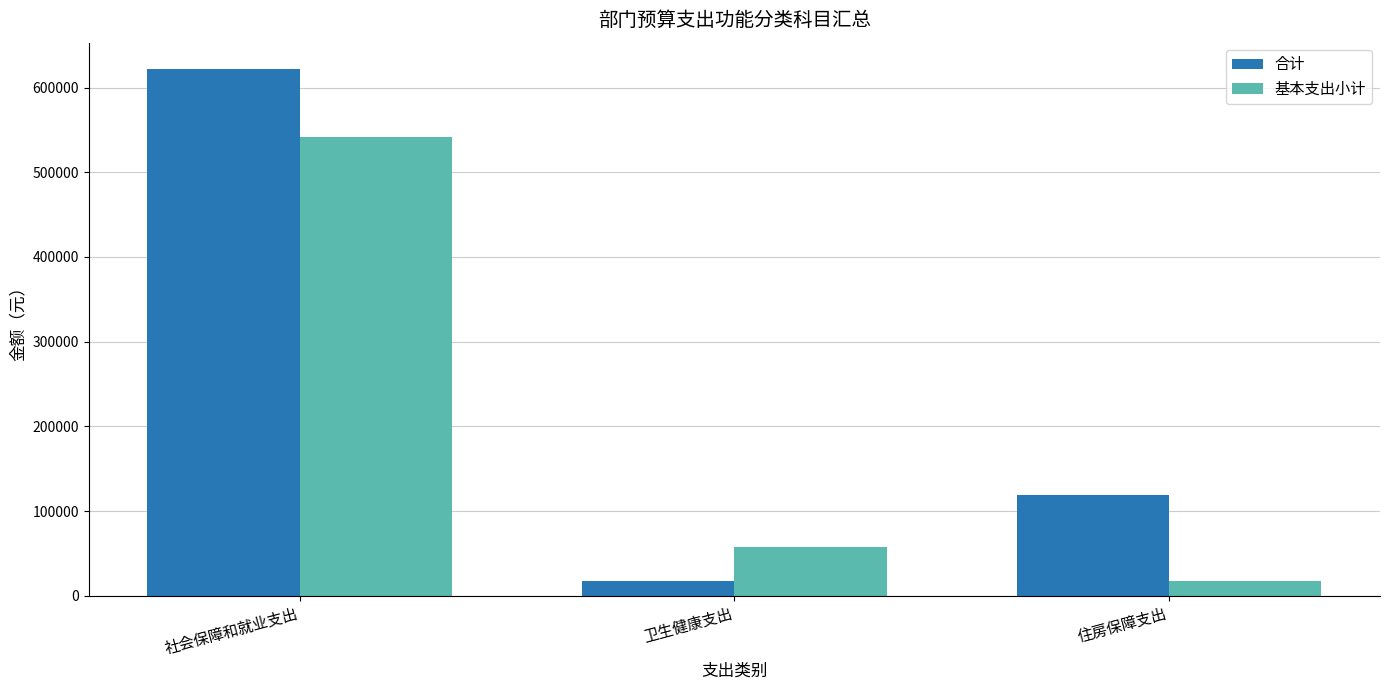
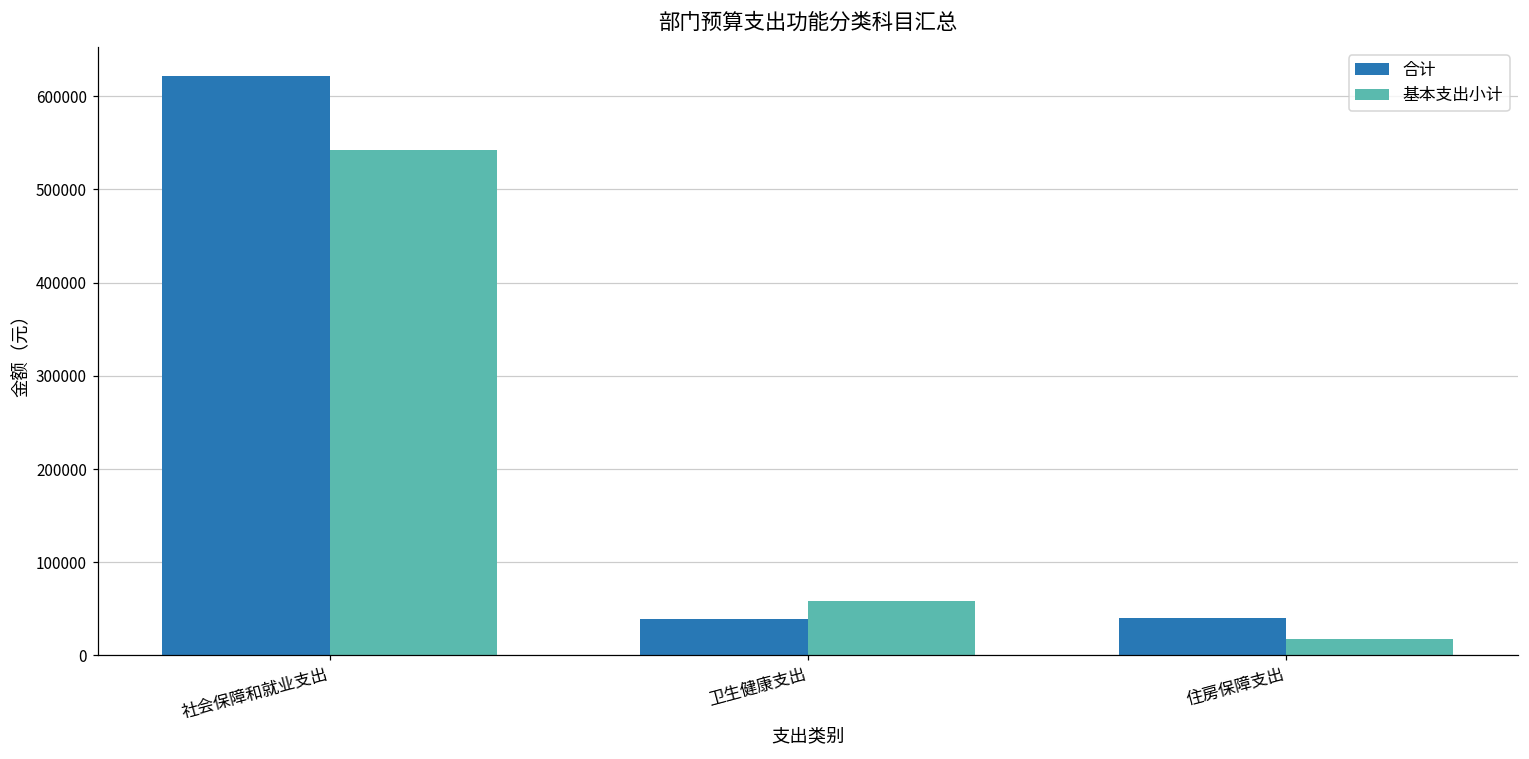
  {
    "合计": {
      "社会保障和就业支出": 620000,
-     "卫生健康支出": 20000,
-     "住房保障支出": 120000
+     "卫生健康支出": 40000,
+     "住房保障支出": 40000
    },
    "基本支出小计": {
      "社会保障和就业支出": 540000,
      "卫生健康支出": 60000,
      "住房保障支出": 20000
    }
  }
